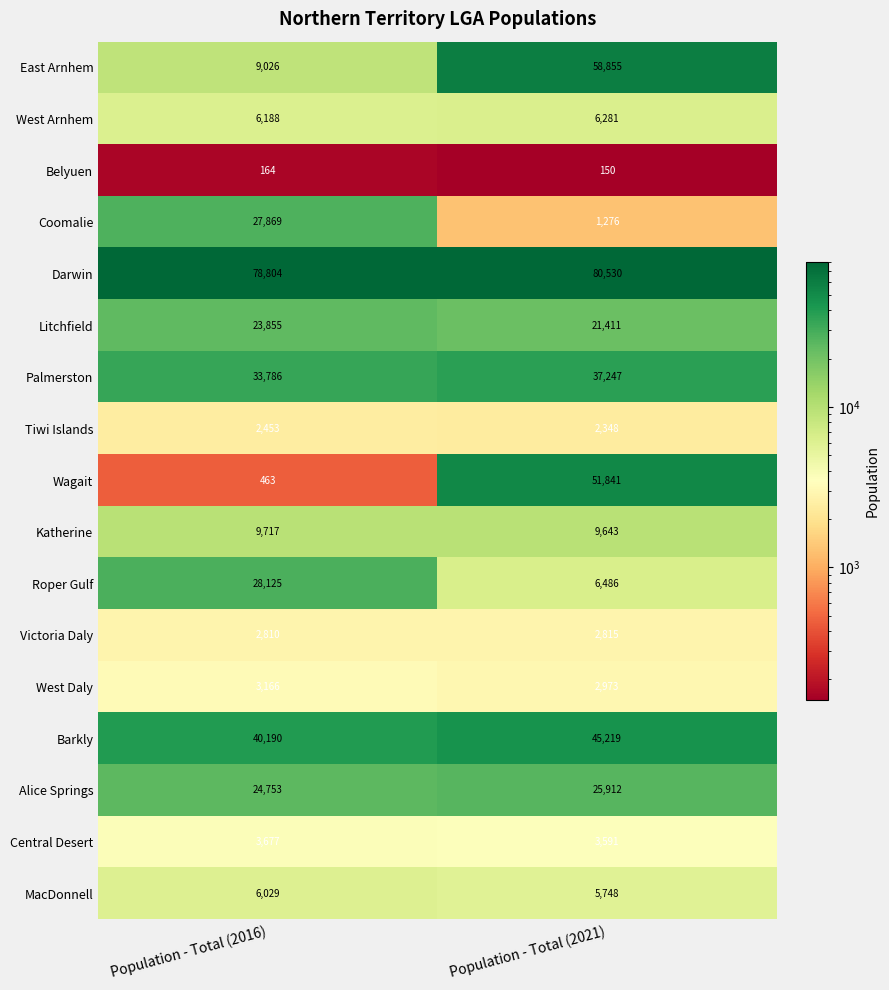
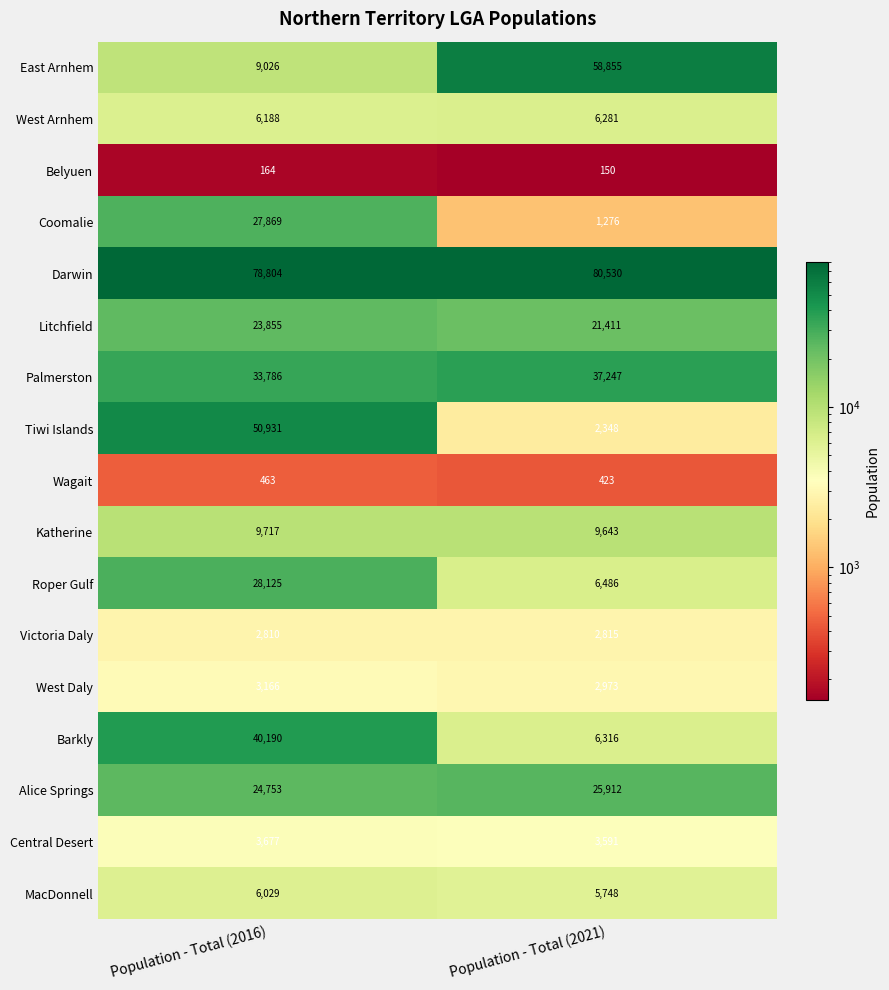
  {
    "East Arnhem": {
      "Population - Total (2016)": "9,026",
      "Population - Total (2021)": "58,855"
    },
    "West Arnhem": {
      "Population - Total (2016)": "6,188",
      "Population - Total (2021)": "6,281"
    },
    "Belyuen": {
      "Population - Total (2016)": "164",
      "Population - Total (2021)": "150"
    },
    "Coomalie": {
      "Population - Total (2016)": "27,869",
      "Population - Total (2021)": "1,276"
    },
    "Darwin": {
      "Population - Total (2016)": "78,804",
      "Population - Total (2021)": "80,530"
    },
    "Litchfield": {
      "Population - Total (2016)": "23,855",
      "Population - Total (2021)": "21,411"
    },
    "Palmerston": {
      "Population - Total (2016)": "33,786",
      "Population - Total (2021)": "37,247"
    },
    "Tiwi Islands": {
-     "Population - Total (2016)": "2,453",
+     "Population - Total (2016)": "50,931",
      "Population - Total (2021)": "2,348"
    },
    "Wagait": {
      "Population - Total (2016)": "463",
-     "Population - Total (2021)": "51,841"
+     "Population - Total (2021)": "423"
    },
    "Katherine": {
      "Population - Total (2016)": "9,717",
      "Population - Total (2021)": "9,643"
    },
    "Roper Gulf": {
      "Population - Total (2016)": "28,125",
      "Population - Total (2021)": "6,486"
    },
    "Victoria Daly": {
      "Population - Total (2016)": "2,810",
      "Population - Total (2021)": "2,815"
    },
    "West Daly": {
      "Population - Total (2016)": "3,166",
      "Population - Total (2021)": "2,973"
    },
    "Barkly": {
      "Population - Total (2016)": "40,190",
-     "Population - Total (2021)": "45,219"
+     "Population - Total (2021)": "6,316"
    },
    "Alice Springs": {
      "Population - Total (2016)": "24,753",
      "Population - Total (2021)": "25,912"
    },
    "Central Desert": {
      "Population - Total (2016)": "3,677",
      "Population - Total (2021)": "3,591"
    },
    "MacDonnell": {
      "Population - Total (2016)": "6,029",
      "Population - Total (2021)": "5,748"
    }
  }
